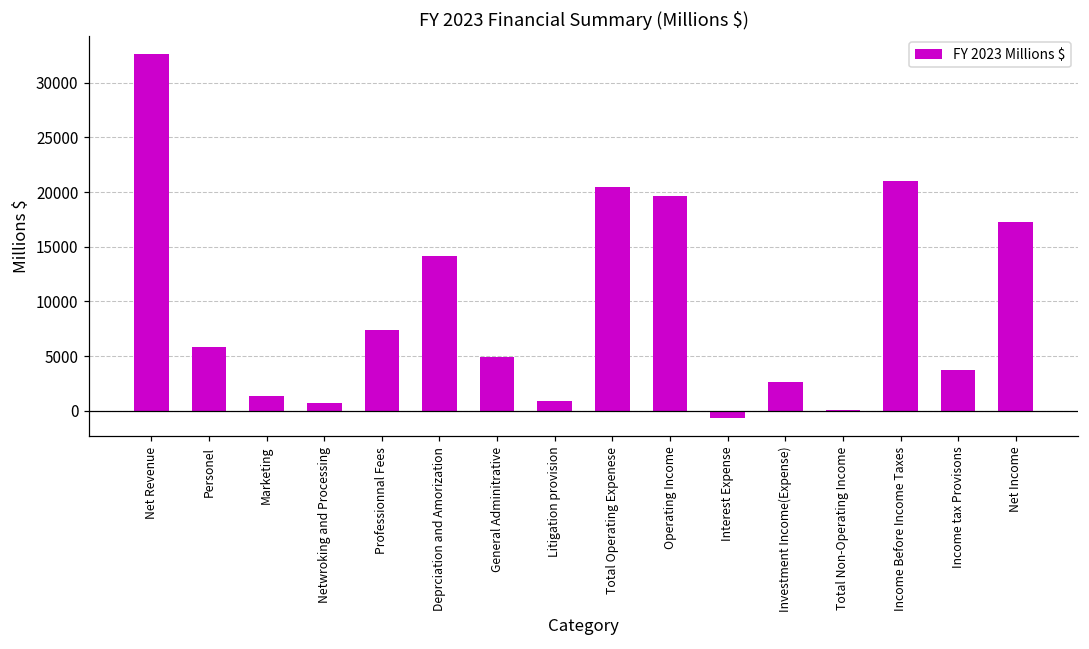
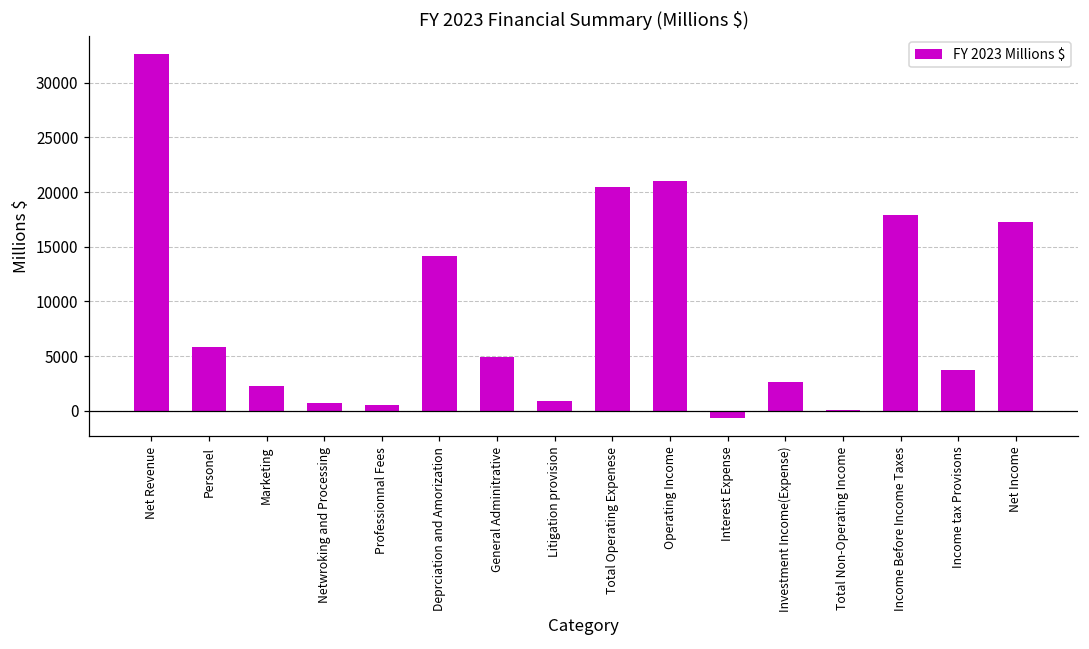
  {
    "Net Revenue": 33000,
    "Personel": 6000,
-   "Marketing": 1000,
+   "Marketing": 2000,
    "Netwroking and Processing": 1000,
-   "Professionnal Fees": 7000,
+   "Professionnal Fees": 1000,
    "Deprciation and Amorization": 14000,
    "General Adminitrative": 5000,
    "Litigation provision": 1000,
    "Total Operating Expenese": 20000,
-   "Operating Income": 20000,
+   "Operating Income": 21000,
    "Interest Expense": -1000,
    "Investment Income(Expense)": 3000,
-   "Income Before Income Taxes": 21000,
+   "Income Before Income Taxes": 18000,
    "Income tax Provisons": 4000,
    "Net Income": 17000
  }
